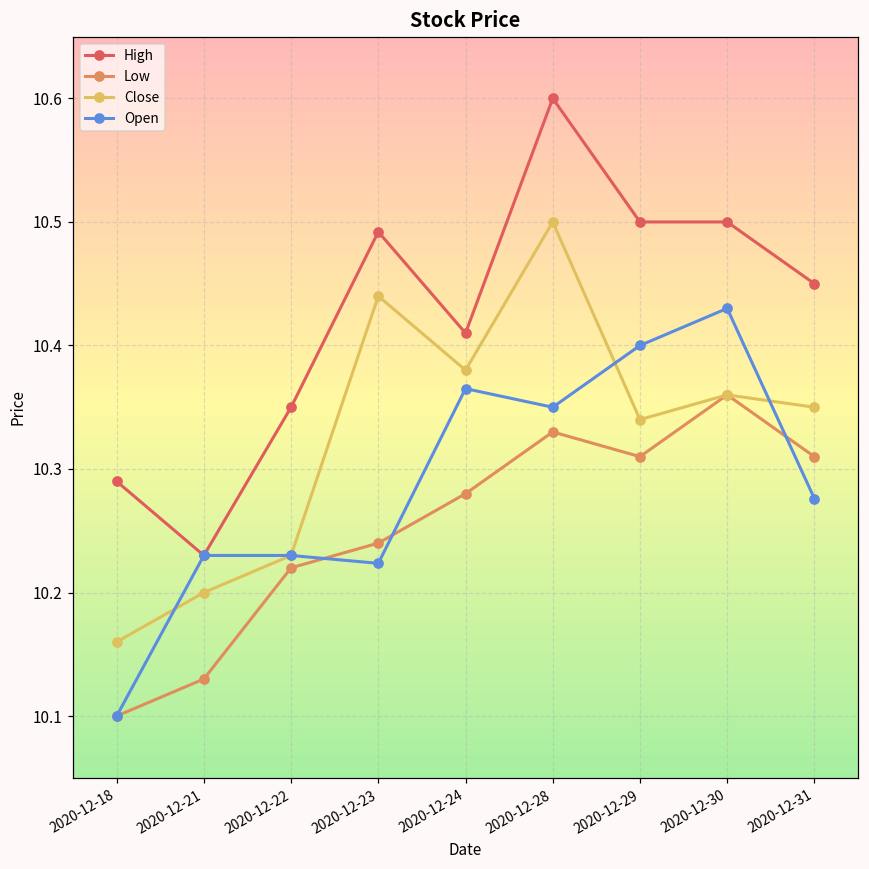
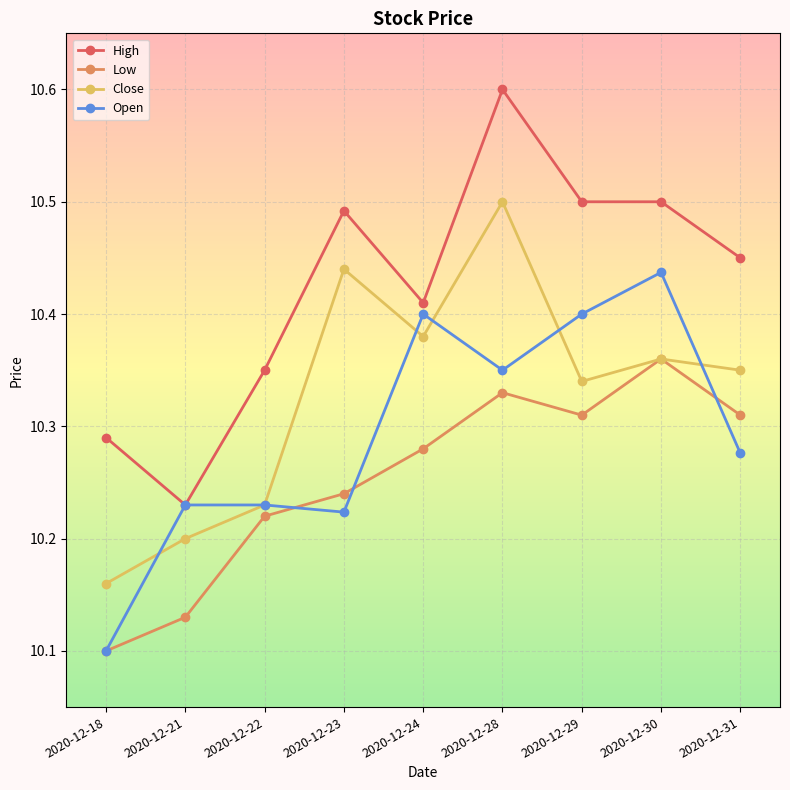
  {
    "Open": {
      "2020-12-23": 10.224,
-     "2020-12-24": 10.365,
+     "2020-12-24": 10.400,
      "2020-12-28": 10.350,
      "2020-12-29": 10.400,
-     "2020-12-30": 10.430,
+     "2020-12-30": 10.437,
      "2020-12-31": 10.276
    }
  }
